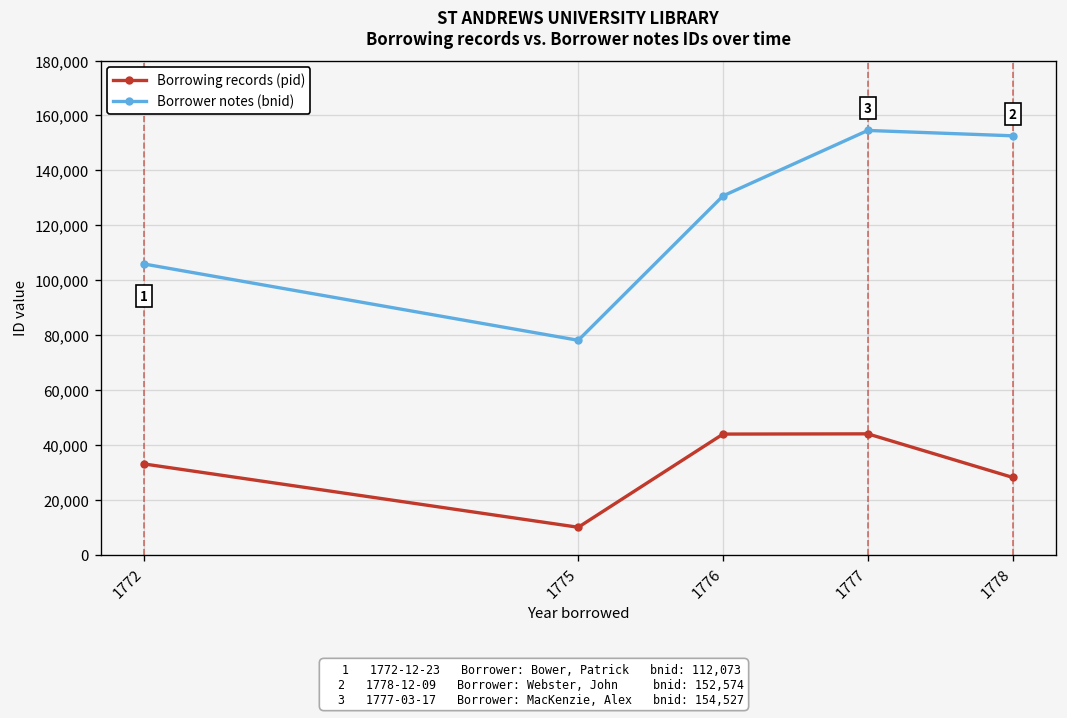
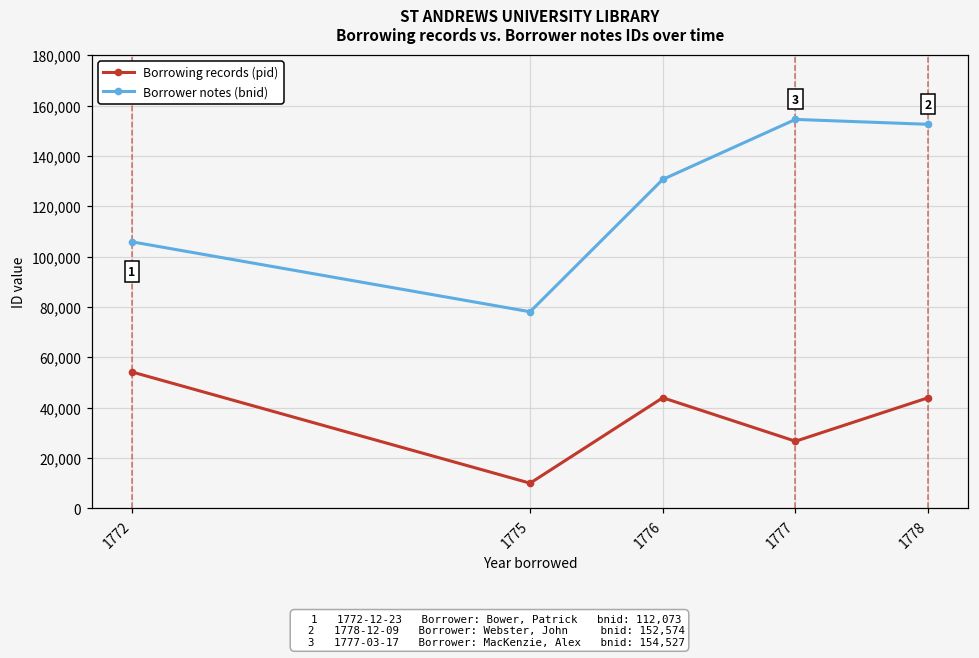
  {
    "Borrowing records (pid)": {
-     "1772": "33,000",
+     "1772": "54,000",
      "1775": "10,000",
      "1776": "44,000",
-     "1777": "44,000",
-     "1778": "28,000"
+     "1777": "27,000",
+     "1778": "44,000"
    },
    "Borrower notes (bnid)": {
      "1775": "78,000",
      "1776": "131,000"
    }
  }
